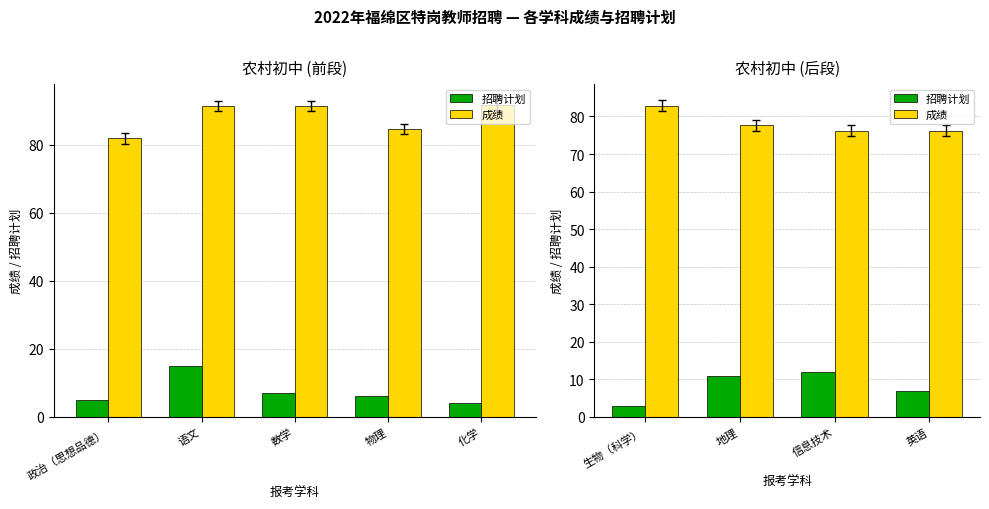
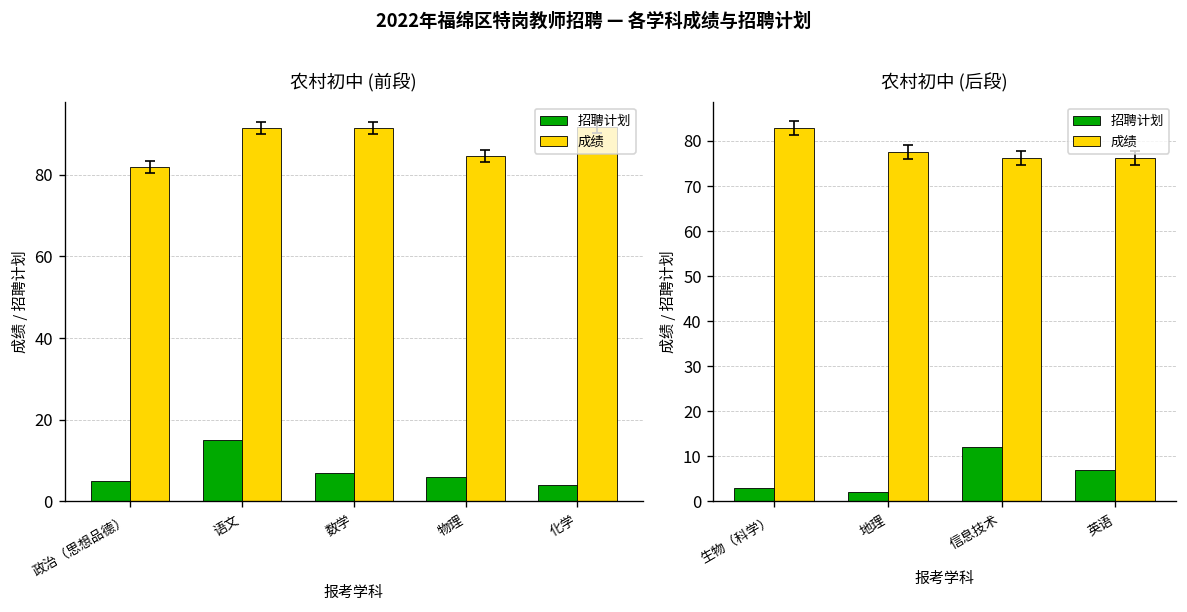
  {
    "农村初中 (前段)": {
      "招聘计划": {
        "政治（思想品德）": 5,
        "语文": 15,
        "数学": 7,
        "物理": 6,
        "化学": 4
      },
      "成绩": {
        "政治（思想品德）": 82,
        "语文": 91,
        "数学": 91,
        "物理": 85
      }
    },
    "农村初中 (后段)": {
      "招聘计划": {
        "生物（科学）": 3,
-       "地理": 11,
+       "地理": 2,
        "信息技术": 12,
        "英语": 7
      },
      "成绩": {
        "生物（科学）": 83,
        "地理": 78,
        "信息技术": 76,
        "英语": 76
      }
    }
  }
